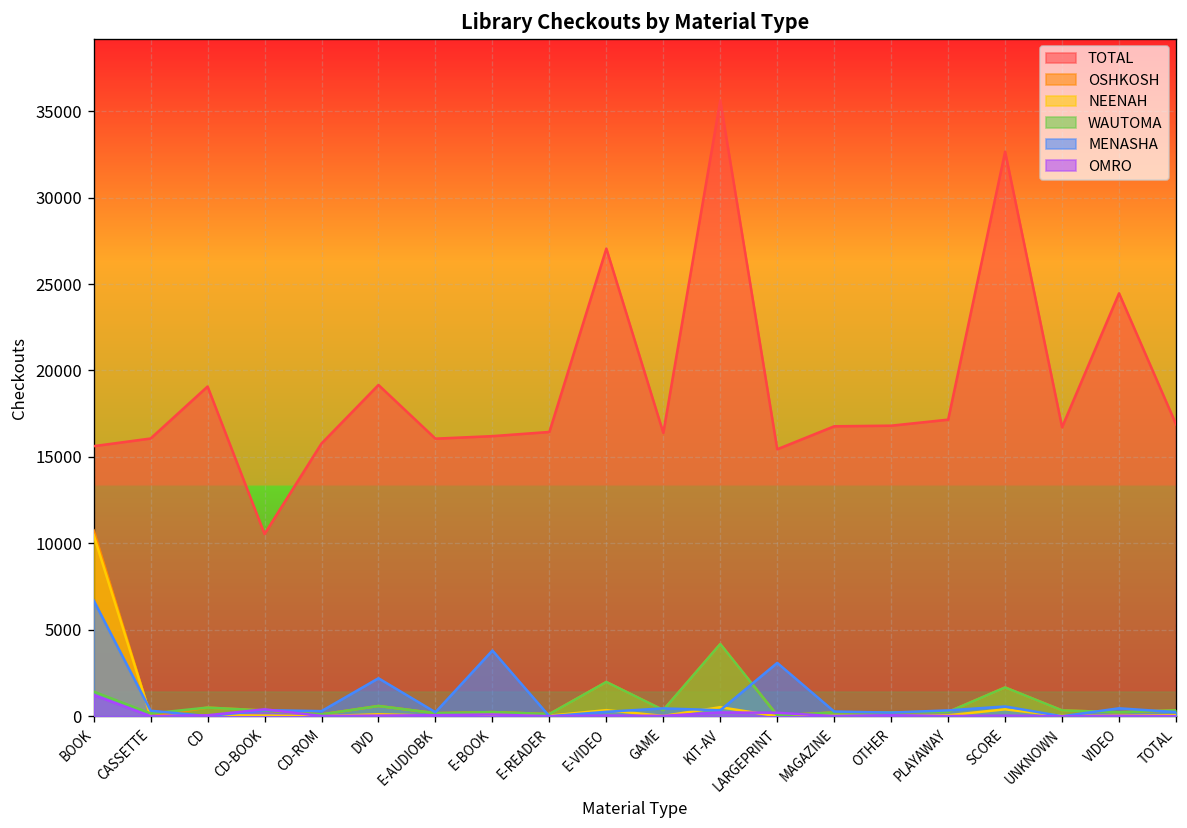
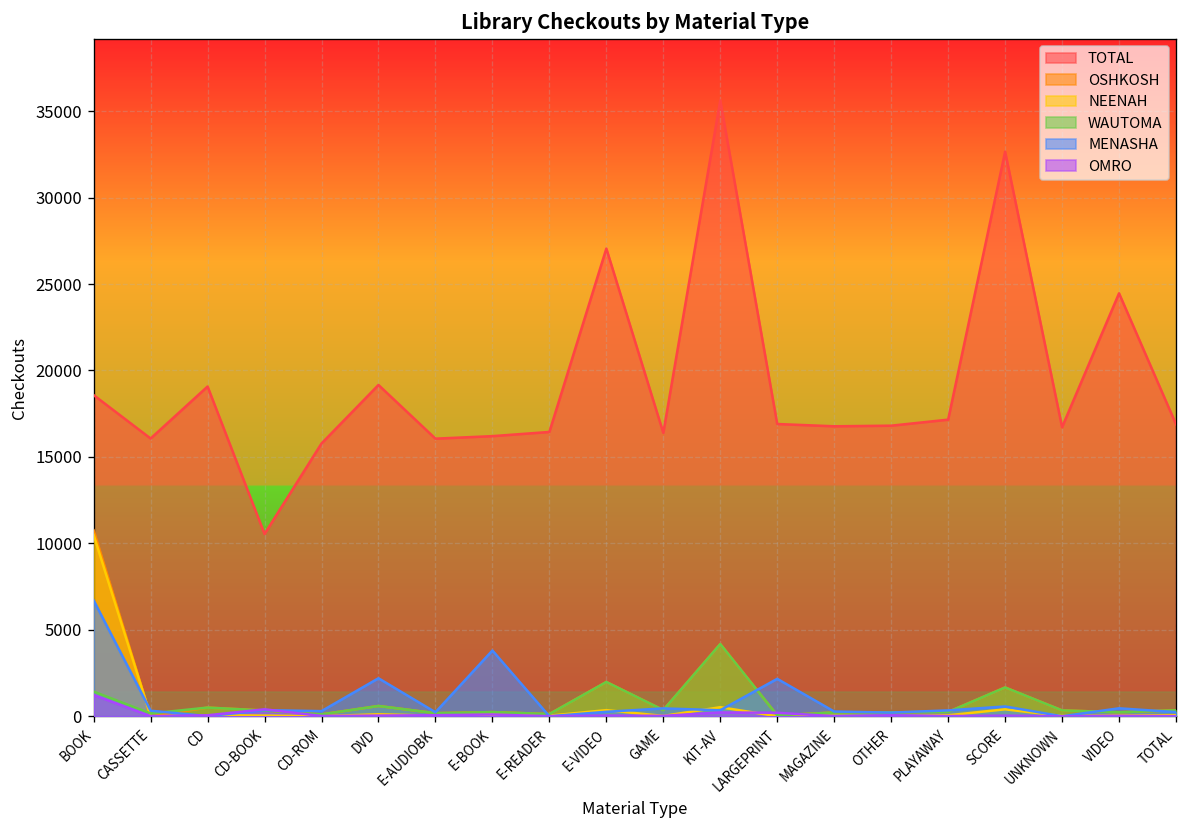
  {
    "TOTAL": {
-     "BOOK": 15600,
+     "BOOK": 18600,
      "CASSETTE": 16100,
      "CD": 19100,
      "CD-BOOK": 10500,
      "CD-ROM": 15800,
      "DVD": 19200,
      "E-AUDIOBK": 16100,
      "E-BOOK": 16200,
      "E-READER": 16400,
      "E-VIDEO": 27000,
      "GAME": 16400,
      "KIT-AV": 35600,
-     "LARGEPRINT": 15400,
+     "LARGEPRINT": 16900,
      "MAGAZINE": 16800,
      "OTHER": 16800,
      "PLAYAWAY": 17200,
      "SCORE": 32700,
      "UNKNOWN": 16700,
      "VIDEO": 24500,
      "TOTAL": 16900
    },
    "WAUTOMA": {
      "BOOK": 1400
    },
    "MENASHA": {
      "BOOK": 6700,
      "DVD": 2200,
      "E-BOOK": 3800,
-     "LARGEPRINT": 3100
+     "LARGEPRINT": 2200
    }
  }
